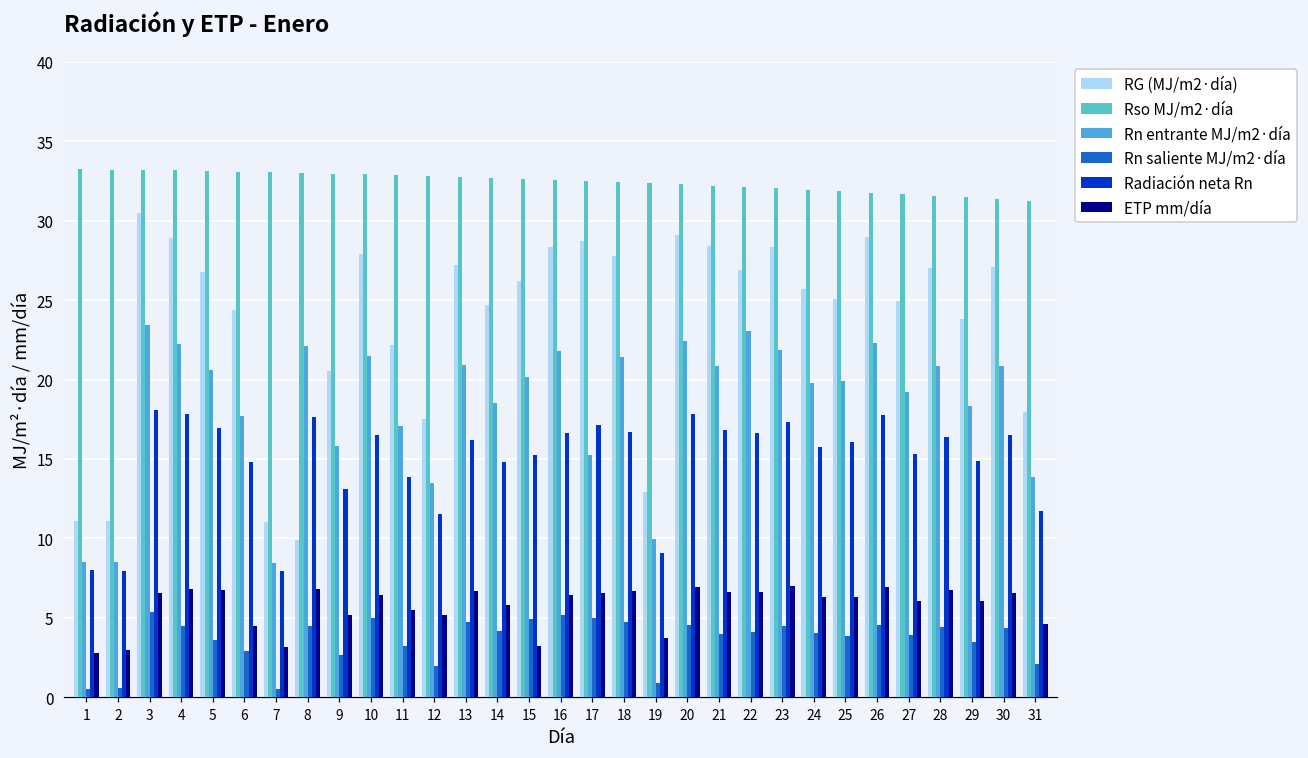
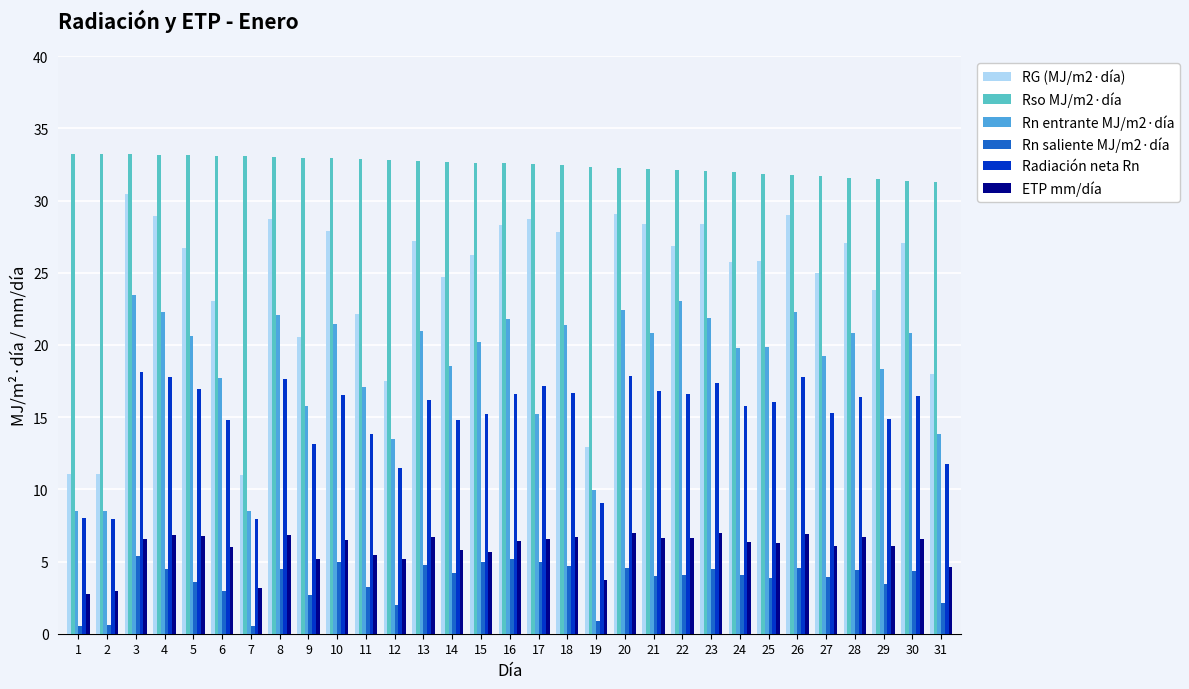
  {
    "RG (MJ/m2·día)": {
      "1": 11.1,
      "2": 11.1,
      "3": 30.5,
      "4": 28.9,
      "5": 26.7,
-     "6": 24.4,
+     "6": 23.0,
      "7": 11.0,
-     "8": 9.9,
+     "8": 28.7,
      "9": 20.5,
      "10": 27.9,
      "11": 22.2,
      "12": 17.5,
      "13": 27.2,
      "14": 24.7,
      "15": 26.2,
      "16": 28.3,
      "17": 28.7,
      "18": 27.8,
      "19": 12.9,
      "20": 29.1,
      "21": 28.4,
      "22": 26.9,
      "23": 28.4,
      "24": 25.7,
-     "25": 25.1,
+     "25": 25.8,
      "26": 29.0,
      "27": 25.0,
      "28": 27.0,
      "29": 23.8,
      "30": 27.1,
      "31": 18.0
    },
    "ETP mm/día": {
      "1": 2.8,
      "2": 2.9,
      "3": 6.6,
      "4": 6.8,
      "5": 6.8,
-     "6": 4.5,
+     "6": 6.0,
      "7": 3.2,
      "8": 6.8,
      "9": 5.2,
      "10": 6.5,
      "11": 5.5,
      "12": 5.2,
      "13": 6.7,
      "14": 5.8,
-     "15": 3.2,
+     "15": 5.7,
      "16": 6.5,
      "17": 6.6,
      "18": 6.7,
      "19": 3.7,
      "20": 6.9,
      "21": 6.6,
      "22": 6.6,
      "23": 7.0,
      "24": 6.3,
      "25": 6.3,
      "26": 6.9,
      "27": 6.1,
      "28": 6.7,
      "29": 6.1,
      "30": 6.5,
      "31": 4.6
    }
  }
